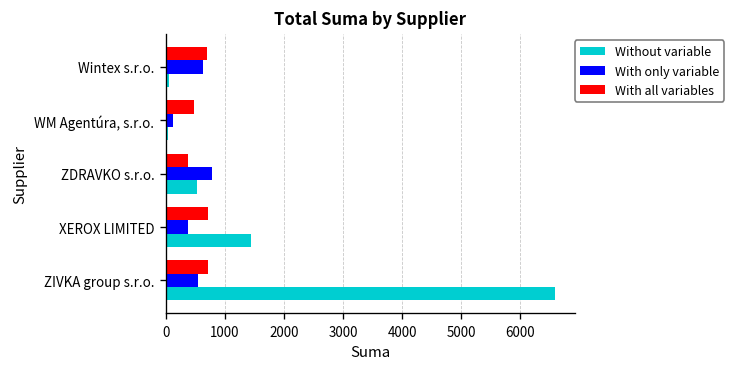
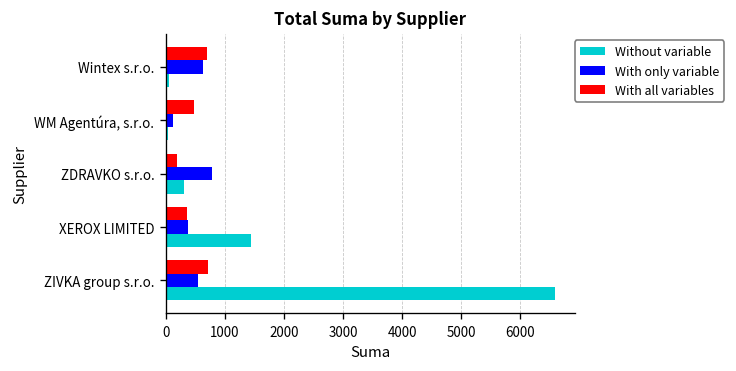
  {
    "Without variable": {
      "Wintex s.r.o.": 100,
-     "ZDRAVKO s.r.o.": 500,
+     "ZDRAVKO s.r.o.": 300,
      "XEROX LIMITED": 1400,
      "ZIVKA group s.r.o.": 6600
    },
    "With only variable": {
      "Wintex s.r.o.": 600,
      "WM Agentúra, s.r.o.": 100,
      "ZDRAVKO s.r.o.": 800,
      "XEROX LIMITED": 400,
      "ZIVKA group s.r.o.": 500
    },
    "With all variables": {
      "Wintex s.r.o.": 700,
      "WM Agentúra, s.r.o.": 500,
-     "ZDRAVKO s.r.o.": 400,
-     "XEROX LIMITED": 700,
+     "ZDRAVKO s.r.o.": 200,
+     "XEROX LIMITED": 400,
      "ZIVKA group s.r.o.": 700
    }
  }
